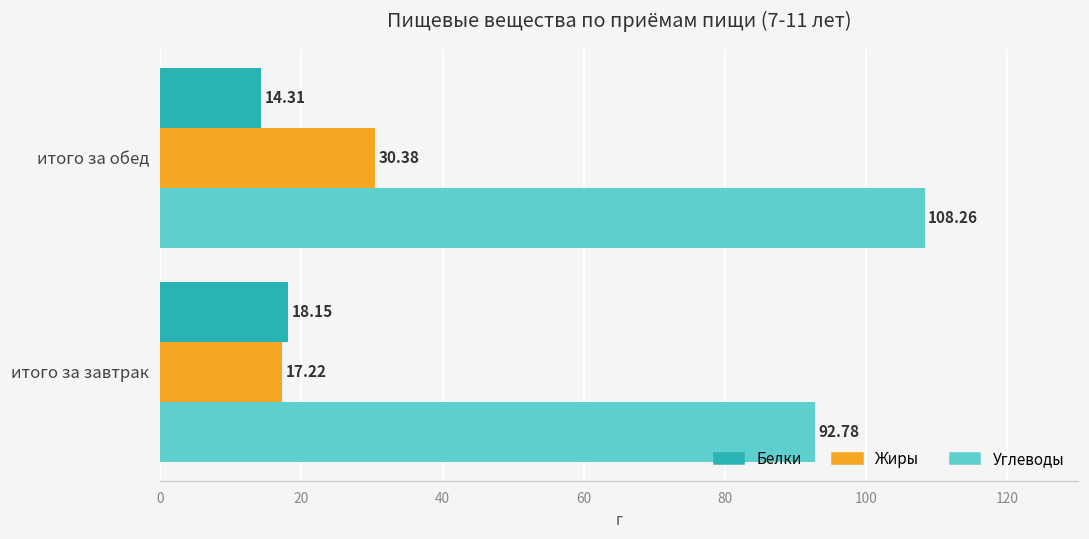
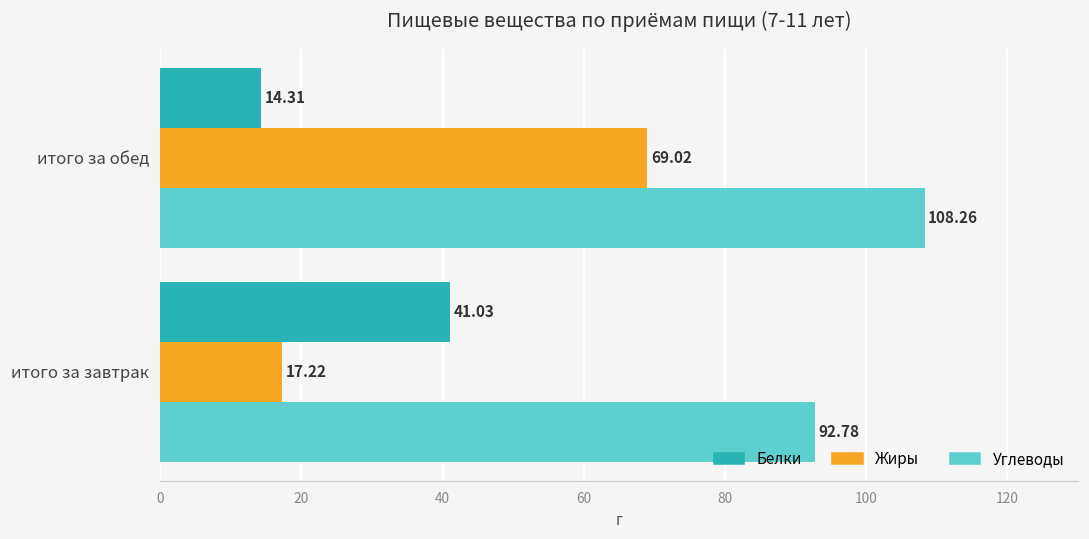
  {
    "Белки": {
      "итого за обед": 14.31,
-     "итого за завтрак": 18.15
+     "итого за завтрак": 41.03
    },
    "Жиры": {
-     "итого за обед": 30.38,
+     "итого за обед": 69.02,
      "итого за завтрак": 17.22
    },
    "Углеводы": {
      "итого за обед": 108.26,
      "итого за завтрак": 92.78
    }
  }
